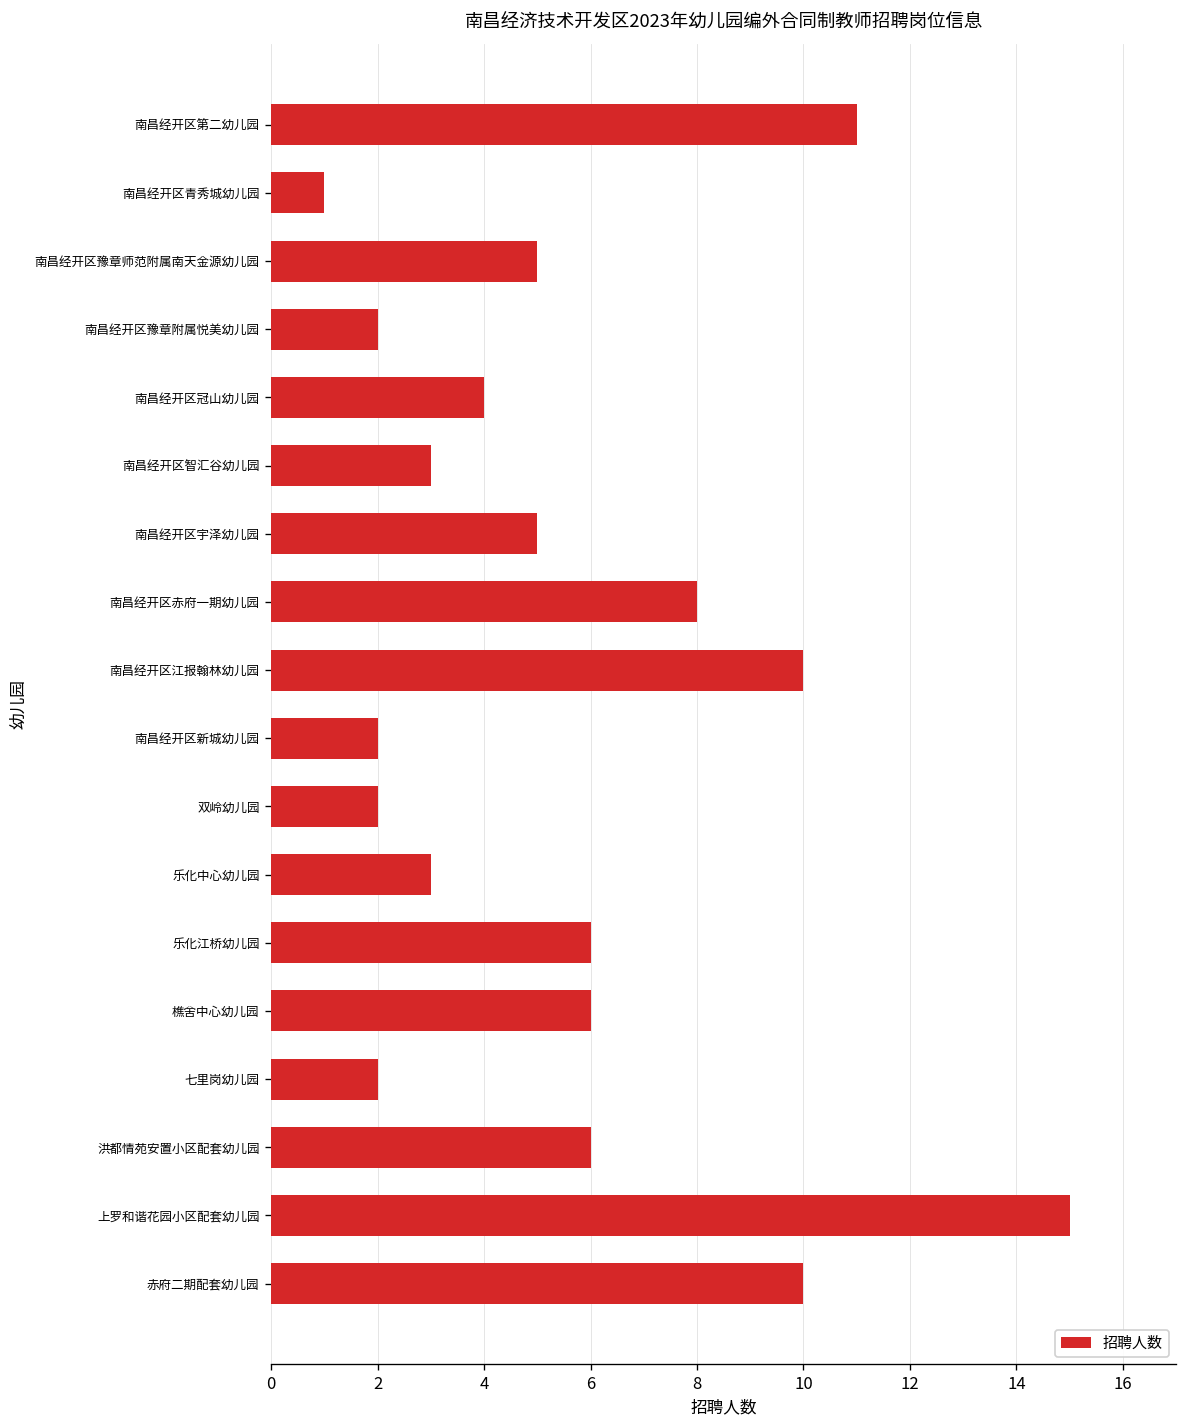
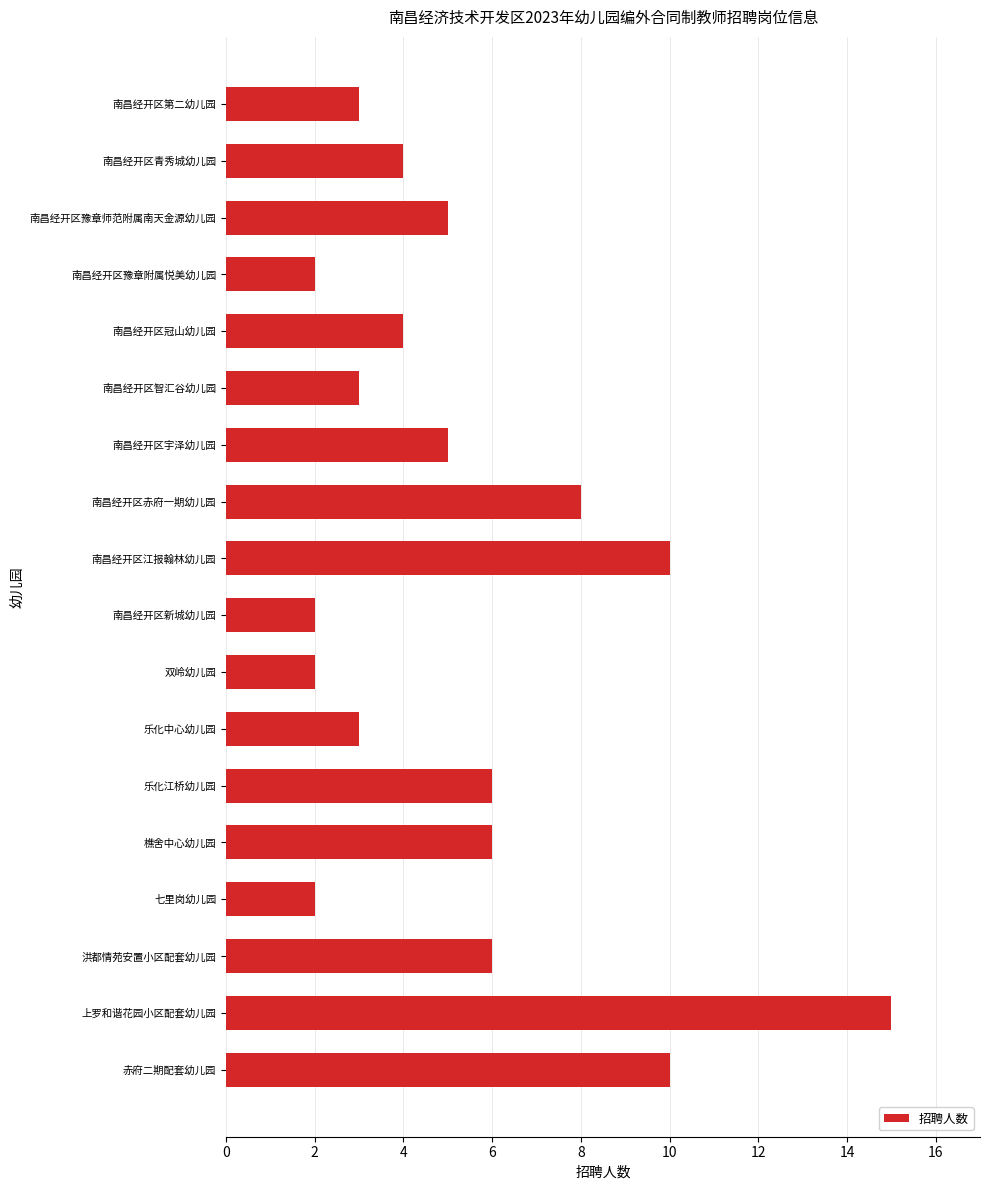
  {
-   "南昌经开区第二幼儿园": 11,
-   "南昌经开区青秀城幼儿园": 1,
+   "南昌经开区第二幼儿园": 3,
+   "南昌经开区青秀城幼儿园": 4,
    "南昌经开区豫章师范附属南天金源幼儿园": 5,
    "南昌经开区豫章附属悦美幼儿园": 2,
    "南昌经开区冠山幼儿园": 4,
    "南昌经开区智汇谷幼儿园": 3,
    "南昌经开区宇泽幼儿园": 5,
    "南昌经开区赤府一期幼儿园": 8,
    "南昌经开区江报翰林幼儿园": 10,
    "南昌经开区新城幼儿园": 2,
    "双岭幼儿园": 2,
    "乐化中心幼儿园": 3,
    "乐化江桥幼儿园": 6,
    "樵舍中心幼儿园": 6,
    "七里岗幼儿园": 2,
    "洪都情苑安置小区配套幼儿园": 6,
    "上罗和谐花园小区配套幼儿园": 15,
    "赤府二期配套幼儿园": 10
  }
